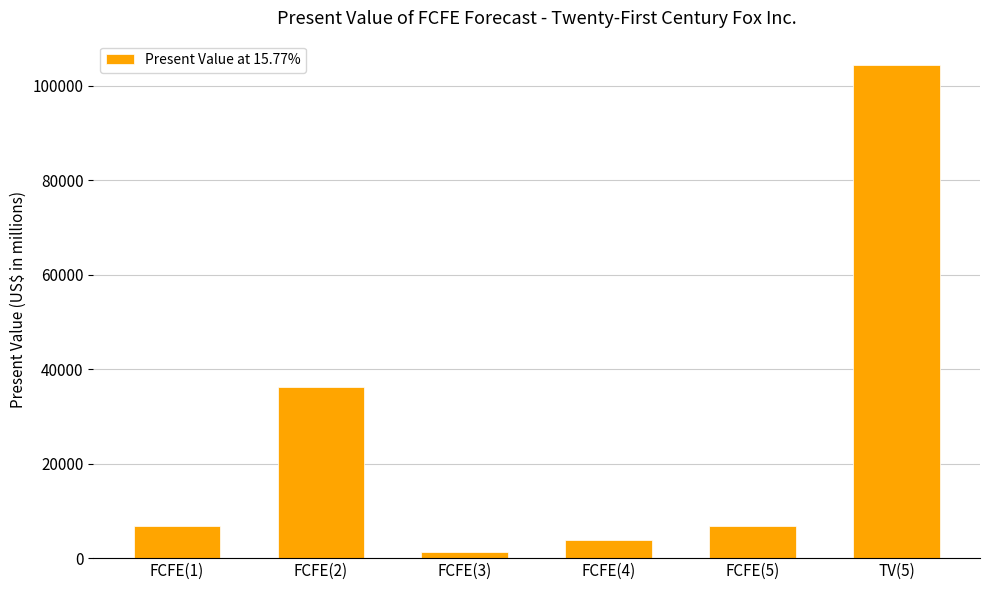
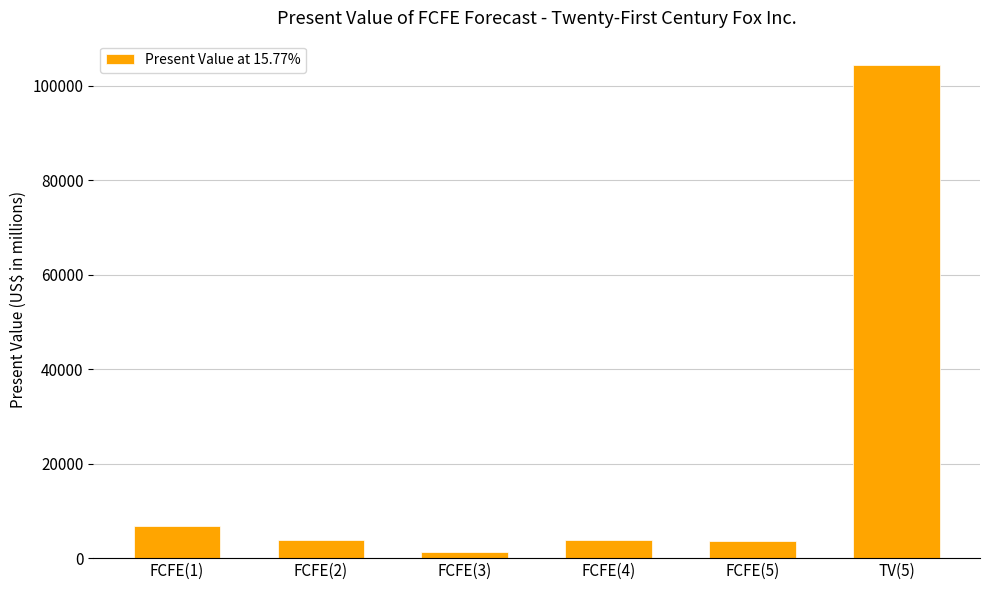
  {
    "FCFE(1)": 7000,
-   "FCFE(2)": 36000,
+   "FCFE(2)": 4000,
    "FCFE(3)": 1000,
    "FCFE(4)": 4000,
-   "FCFE(5)": 7000,
+   "FCFE(5)": 4000,
    "TV(5)": 104000
  }
